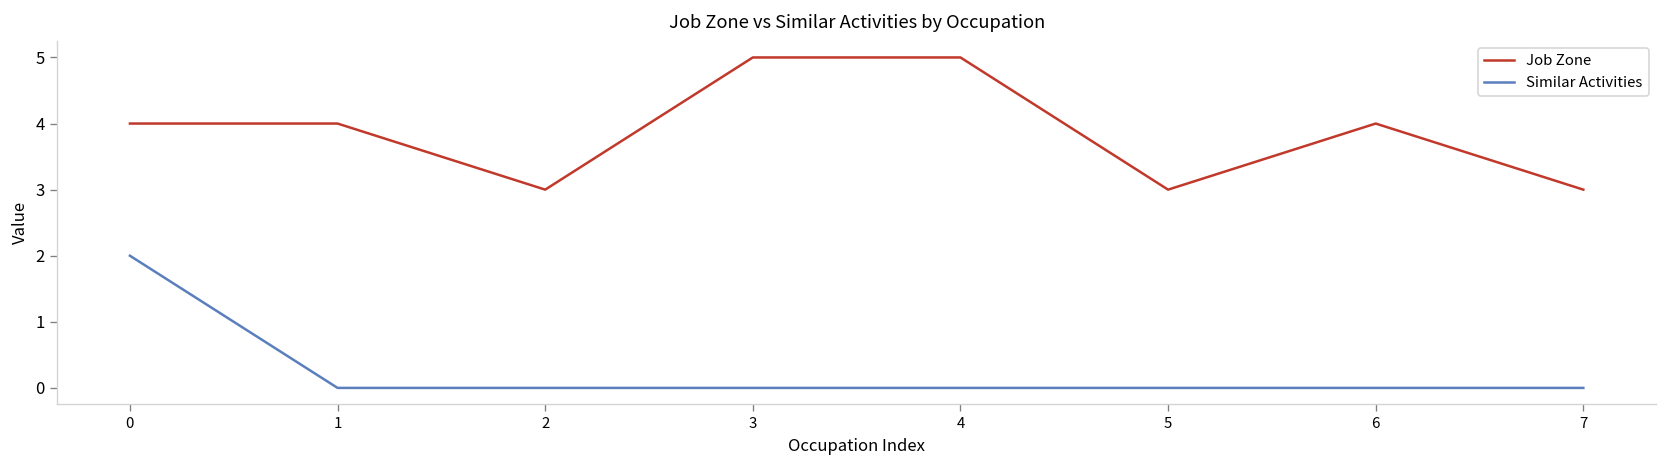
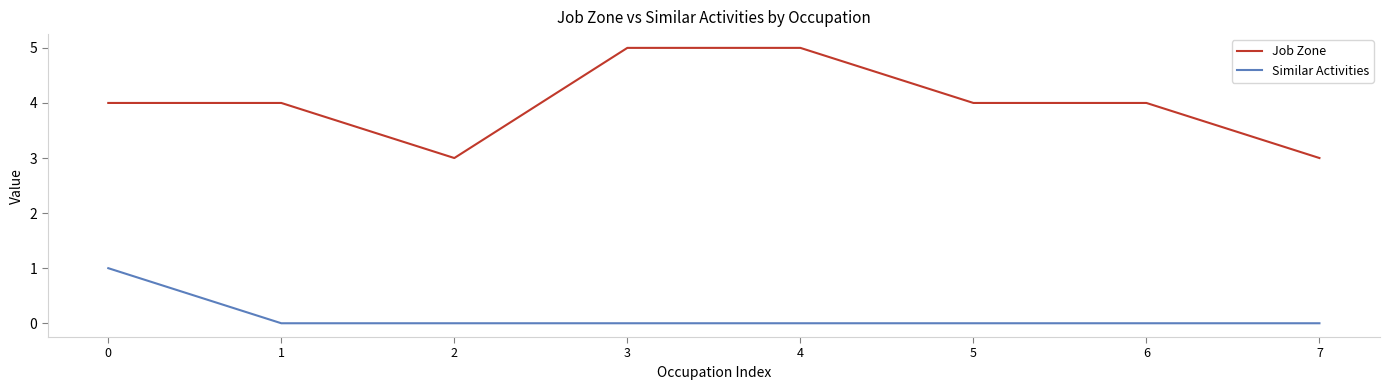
  {
    "Job Zone": {
      "0": 4,
      "1": 4,
      "2": 3,
      "3": 5,
      "4": 5,
-     "5": 3,
+     "5": 4,
      "6": 4,
      "7": 3
    },
    "Similar Activities": {
-     "0": 2,
+     "0": 1,
      "1": 0,
      "2": 0,
      "3": 0,
      "4": 0,
      "5": 0,
      "6": 0,
      "7": 0
    }
  }
